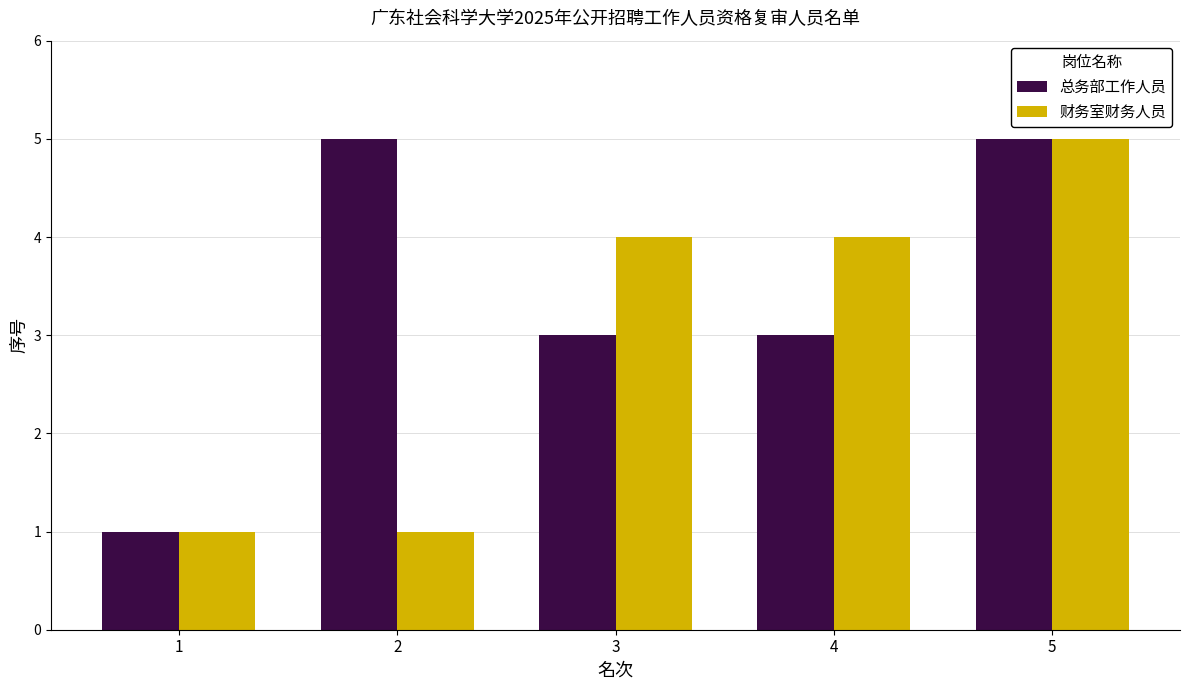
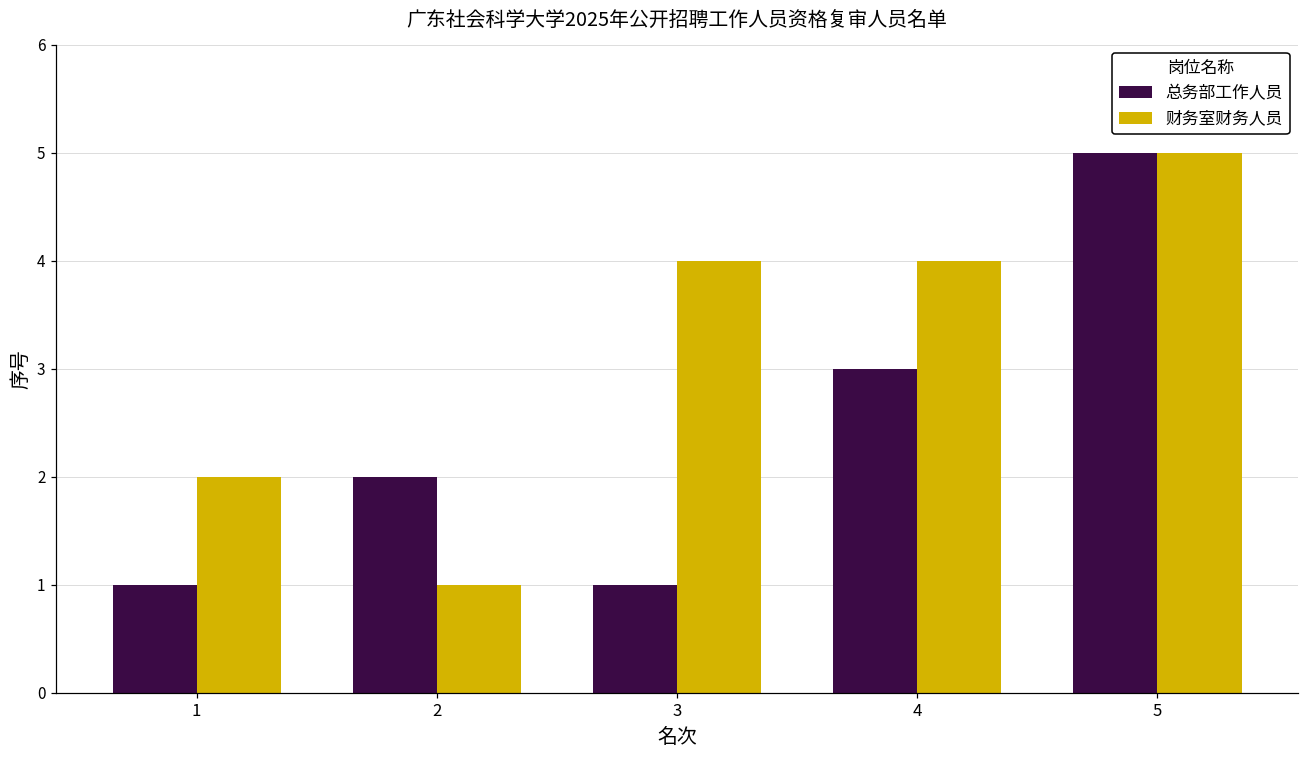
  {
    "总务部工作人员": {
      "1": 1,
-     "2": 5,
-     "3": 3,
+     "2": 2,
+     "3": 1,
      "4": 3,
      "5": 5
    },
    "财务室财务人员": {
-     "1": 1,
+     "1": 2,
      "2": 1,
      "3": 4,
      "4": 4,
      "5": 5
    }
  }
